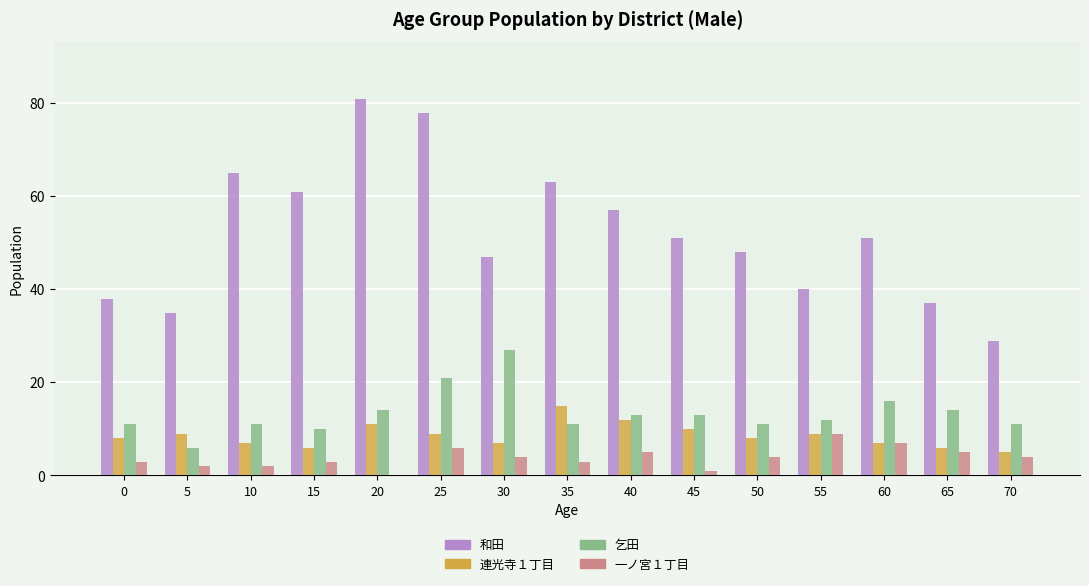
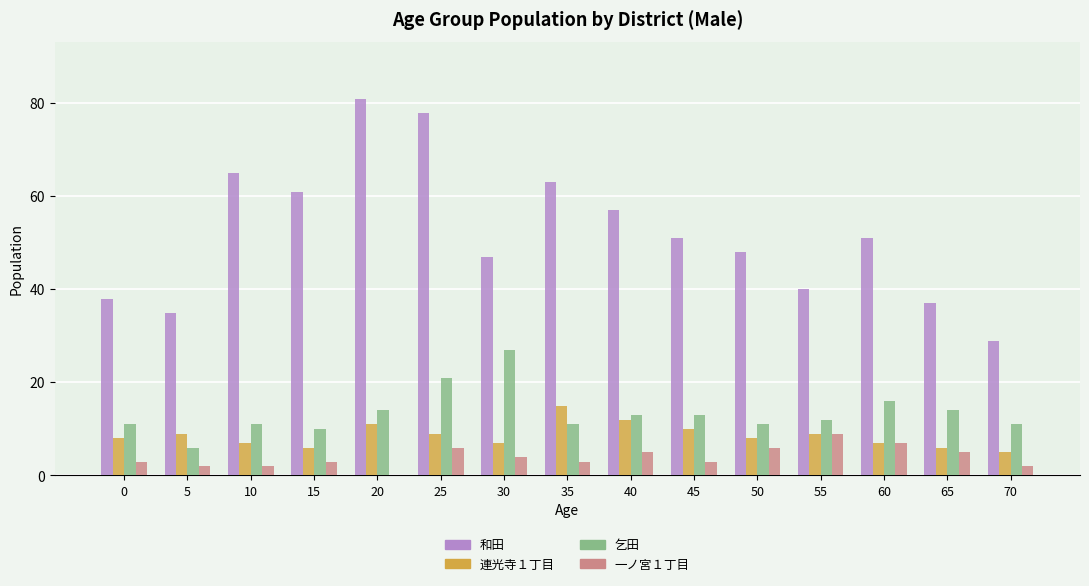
  {
    "和田": {
      "0": 38,
      "5": 35,
      "10": 65,
      "15": 61,
      "20": 81,
      "25": 78,
      "30": 47,
      "35": 63,
      "40": 57,
      "45": 51,
      "50": 48,
      "55": 40,
      "60": 51,
      "65": 37,
      "70": 29
    },
    "連光寺１丁目": {
      "0": 8,
      "5": 9,
      "10": 7,
      "15": 6,
      "20": 11,
      "25": 9,
      "30": 7,
      "35": 15,
      "40": 12,
      "45": 10,
      "50": 8,
      "55": 9,
      "60": 7,
      "65": 6,
      "70": 5
    },
    "乞田": {
      "0": 11,
      "5": 6,
      "10": 11,
      "15": 10,
      "20": 14,
      "25": 21,
      "30": 27,
      "35": 11,
      "40": 13,
      "45": 13,
      "50": 11,
      "55": 12,
      "60": 16,
      "65": 14,
      "70": 11
    },
    "一ノ宮１丁目": {
      "0": 3,
      "5": 2,
      "10": 2,
      "15": 3,
      "20": 0,
      "25": 6,
      "30": 4,
      "35": 3,
      "40": 5,
-     "45": 1,
-     "50": 4,
+     "45": 3,
+     "50": 6,
      "55": 9,
      "60": 7,
      "65": 5,
-     "70": 4
+     "70": 2
    }
  }
